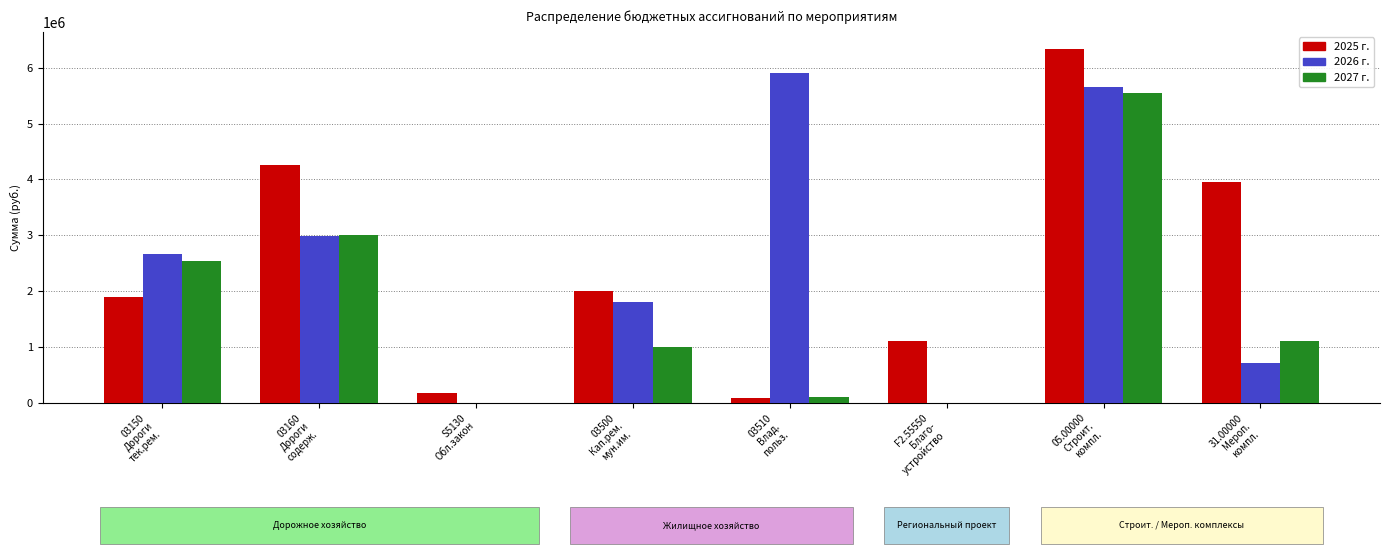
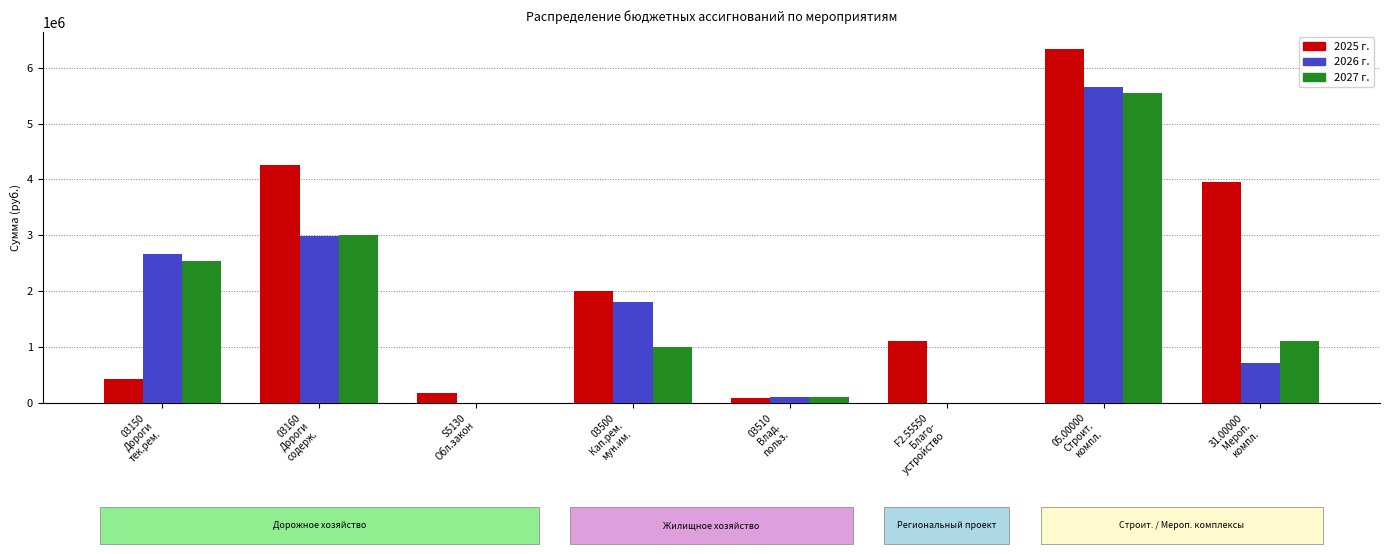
  {
    "2025 г.": {
-     "03150 Дороги тек.рем.": 1900000,
+     "03150 Дороги тек.рем.": 400000,
      "03160 Дороги содерж.": 4300000,
      "S5130 Обл.закон": 200000,
      "03500 Кап.рем. мун.им.": 2000000,
      "03510 Влад. польз.": 100000,
      "F2.55550 Благо- устройство": 1100000,
      "05.00000 Строит. компл.": 6300000,
      "31.00000 Мероп. компл.": 3900000
    },
    "2026 г.": {
      "03150 Дороги тек.рем.": 2700000,
      "03160 Дороги содерж.": 3000000,
      "S5130 Обл.закон": 0,
      "03500 Кап.рем. мун.им.": 1800000,
-     "03510 Влад. польз.": 5900000,
+     "03510 Влад. польз.": 100000,
      "F2.55550 Благо- устройство": 0,
      "05.00000 Строит. компл.": 5700000,
      "31.00000 Мероп. компл.": 700000
    },
    "2027 г.": {
      "03150 Дороги тек.рем.": 2500000,
      "03160 Дороги содерж.": 3000000,
      "S5130 Обл.закон": 0,
      "03500 Кап.рем. мун.им.": 1000000,
      "03510 Влад. польз.": 100000,
      "F2.55550 Благо- устройство": 0,
      "05.00000 Строит. компл.": 5500000,
      "31.00000 Мероп. компл.": 1100000
    }
  }
